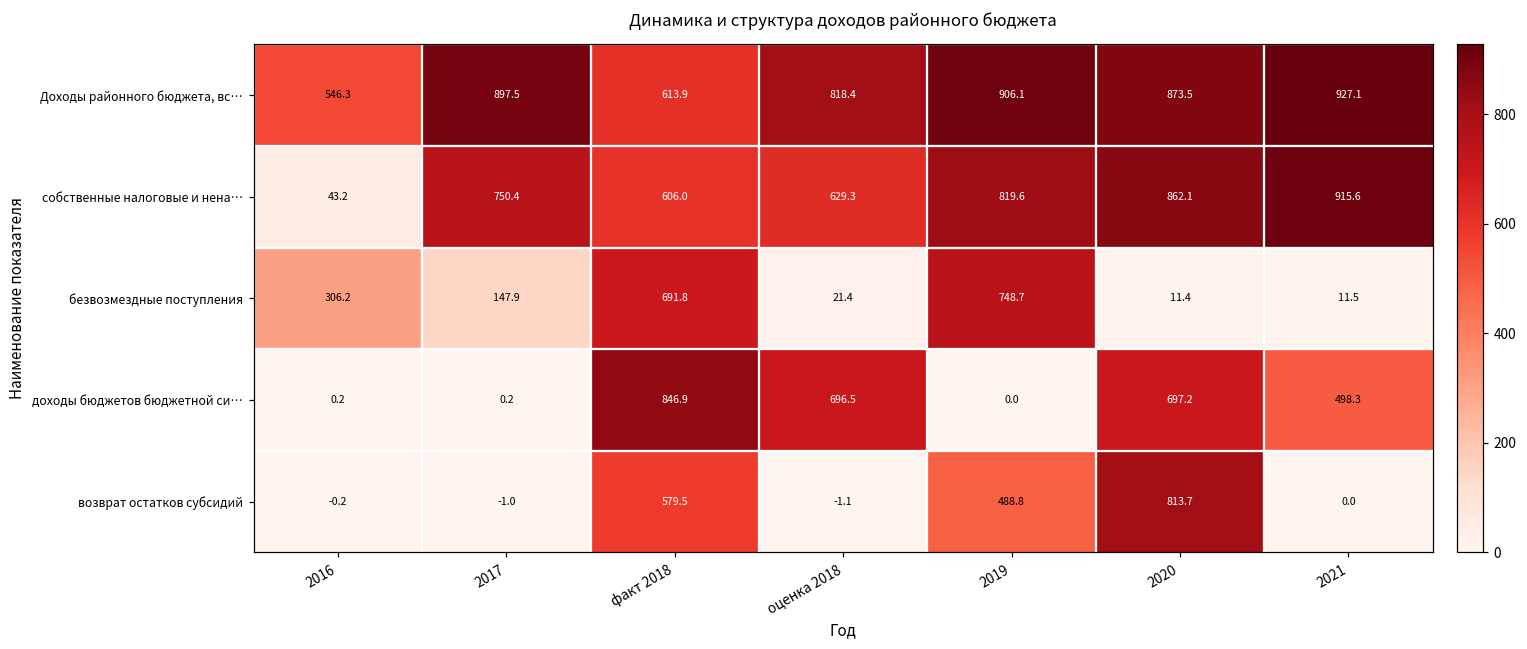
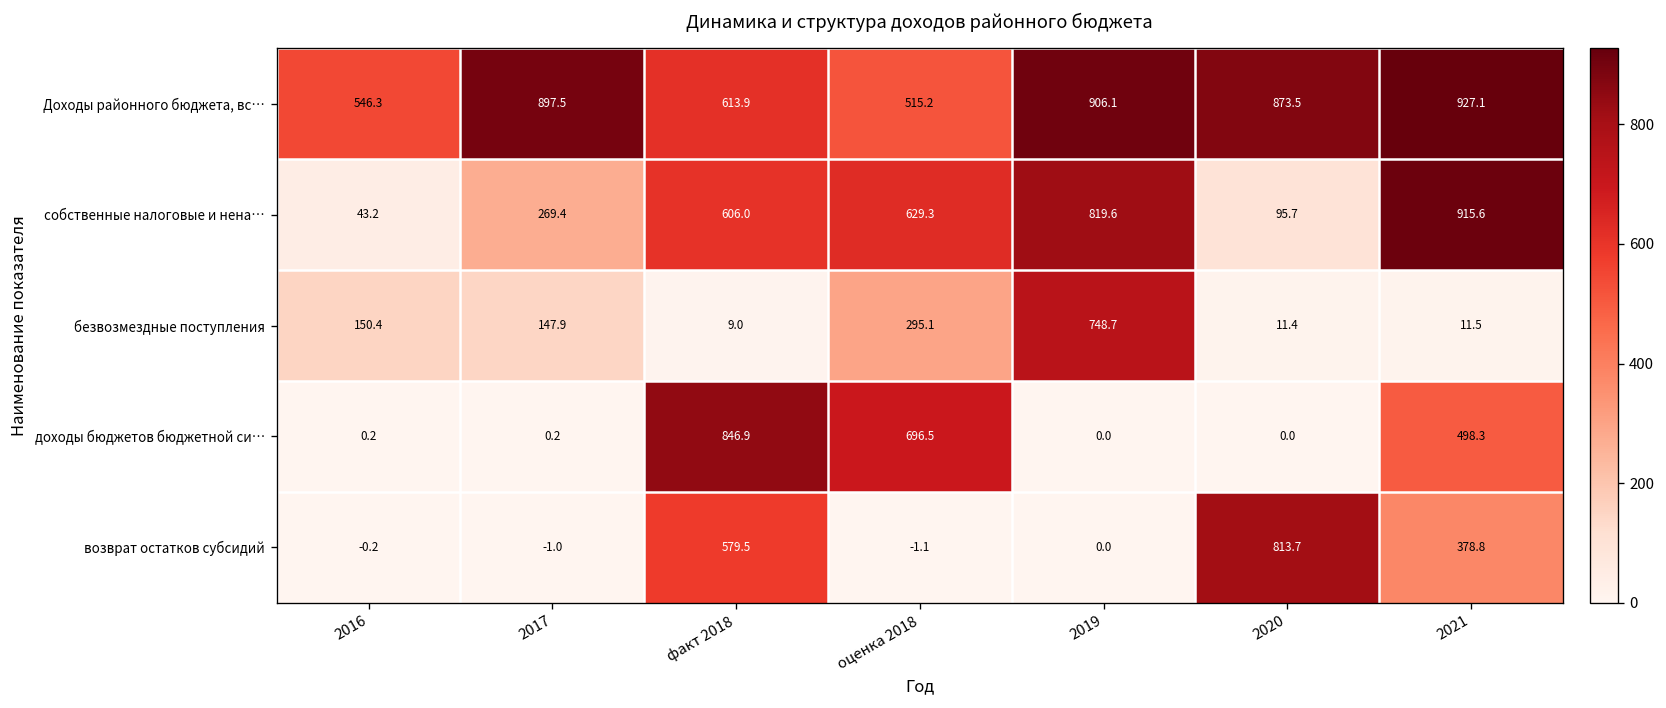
  {
    "Доходы районного бюджета, вс…": {
      "2016": 546.3,
      "2017": 897.5,
      "факт 2018": 613.9,
-     "оценка 2018": 818.4,
+     "оценка 2018": 515.2,
      "2019": 906.1,
      "2020": 873.5,
      "2021": 927.1
    },
    "собственные налоговые и нена…": {
      "2016": 43.2,
-     "2017": 750.4,
+     "2017": 269.4,
      "факт 2018": 606.0,
      "оценка 2018": 629.3,
      "2019": 819.6,
-     "2020": 862.1,
+     "2020": 95.7,
      "2021": 915.6
    },
    "безвозмездные поступления": {
-     "2016": 306.2,
+     "2016": 150.4,
      "2017": 147.9,
-     "факт 2018": 691.8,
-     "оценка 2018": 21.4,
+     "факт 2018": 9.0,
+     "оценка 2018": 295.1,
      "2019": 748.7,
      "2020": 11.4,
      "2021": 11.5
    },
    "доходы бюджетов бюджетной си…": {
      "2016": 0.2,
      "2017": 0.2,
      "факт 2018": 846.9,
      "оценка 2018": 696.5,
      "2019": 0.0,
-     "2020": 697.2,
+     "2020": 0.0,
      "2021": 498.3
    },
    "возврат остатков субсидий": {
      "2016": -0.2,
      "2017": -1.0,
      "факт 2018": 579.5,
      "оценка 2018": -1.1,
-     "2019": 488.8,
+     "2019": 0.0,
      "2020": 813.7,
-     "2021": 0.0
+     "2021": 378.8
    }
  }
